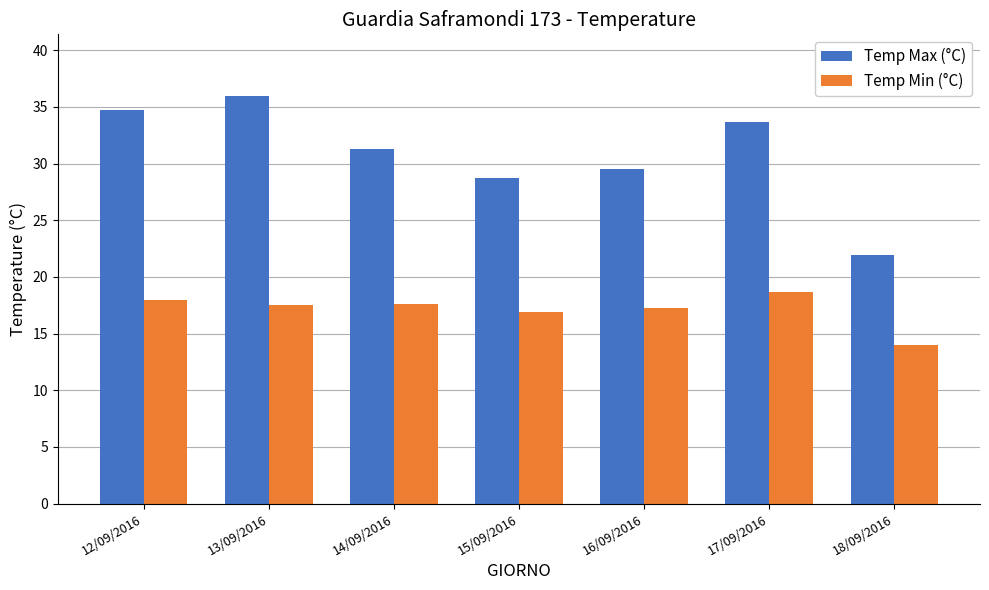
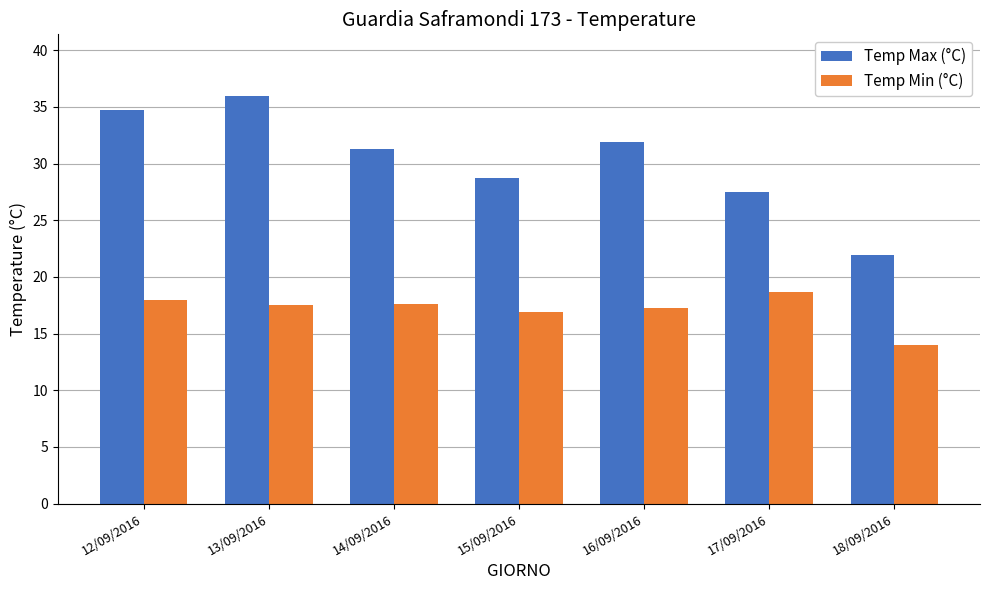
  {
    "Temp Max (°C)": {
      "12/09/2016": 34.7,
      "13/09/2016": 36.0,
      "14/09/2016": 31.3,
      "15/09/2016": 28.7,
-     "16/09/2016": 29.5,
-     "17/09/2016": 33.7,
+     "16/09/2016": 31.9,
+     "17/09/2016": 27.5,
      "18/09/2016": 21.9
    },
    "Temp Min (°C)": {
      "12/09/2016": 18.0,
      "13/09/2016": 17.5,
      "14/09/2016": 17.6,
      "15/09/2016": 16.9,
      "16/09/2016": 17.3,
      "17/09/2016": 18.7,
      "18/09/2016": 14.0
    }
  }
